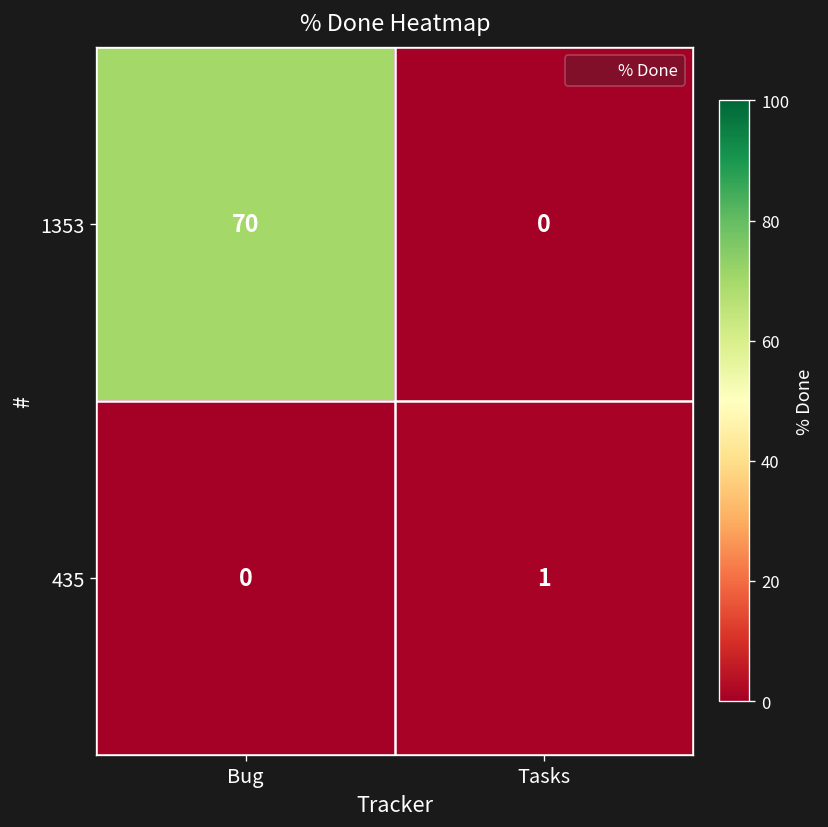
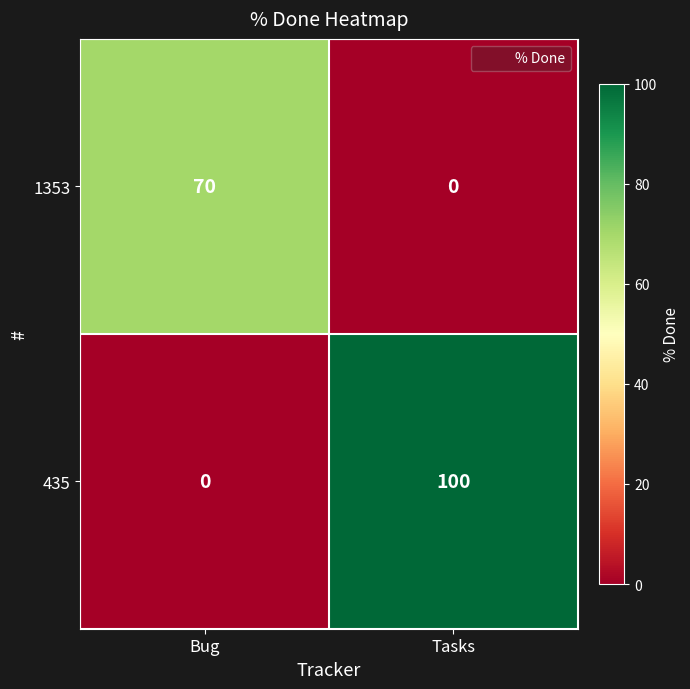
  {
    "1353": {
      "Bug": 70,
      "Tasks": 0
    },
    "435": {
      "Bug": 0,
-     "Tasks": 1
+     "Tasks": 100
    }
  }
